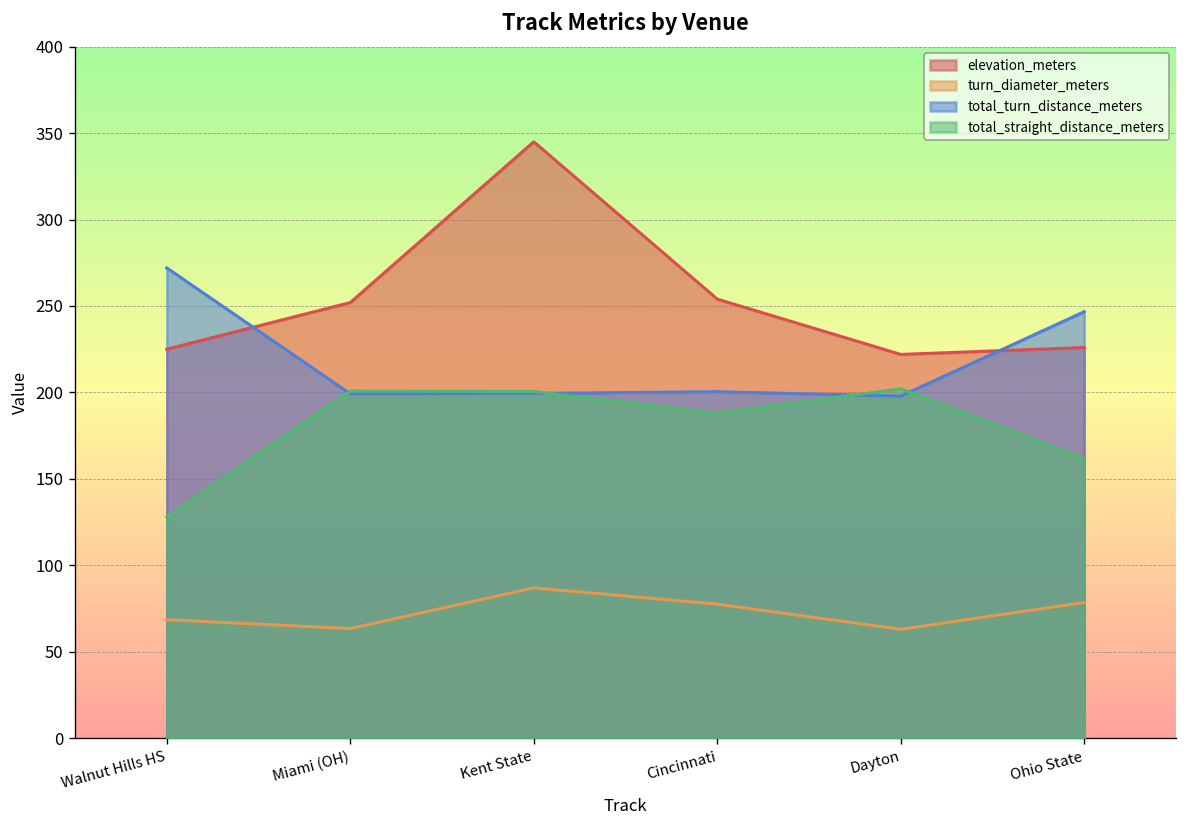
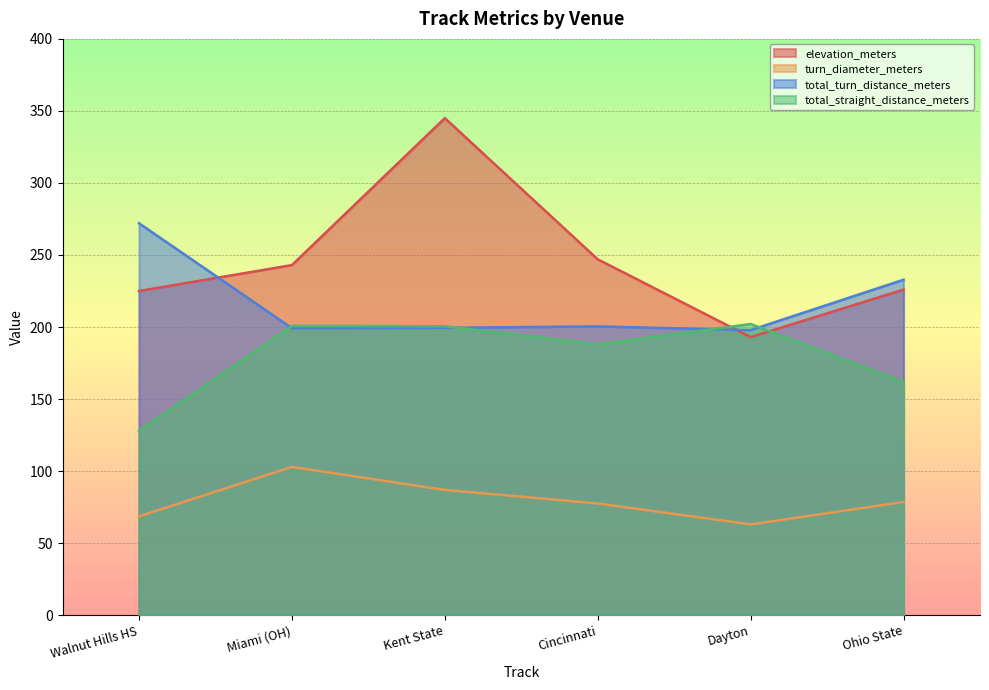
  {
    "elevation_meters": {
      "Walnut Hills HS": 225,
-     "Miami (OH)": 252,
+     "Miami (OH)": 243,
      "Kent State": 345,
-     "Cincinnati": 254,
-     "Dayton": 222,
+     "Cincinnati": 247,
+     "Dayton": 193,
      "Ohio State": 226
    },
    "turn_diameter_meters": {
      "Walnut Hills HS": 69,
-     "Miami (OH)": 63,
+     "Miami (OH)": 103,
      "Kent State": 87,
      "Cincinnati": 78,
      "Dayton": 63,
      "Ohio State": 79
    },
    "total_turn_distance_meters": {
      "Walnut Hills HS": 272,
      "Cincinnati": 200,
      "Dayton": 198,
-     "Ohio State": 247
+     "Ohio State": 233
    },
    "total_straight_distance_meters": {
      "Walnut Hills HS": 128,
      "Cincinnati": 188,
      "Dayton": 202,
      "Ohio State": 162
    }
  }
